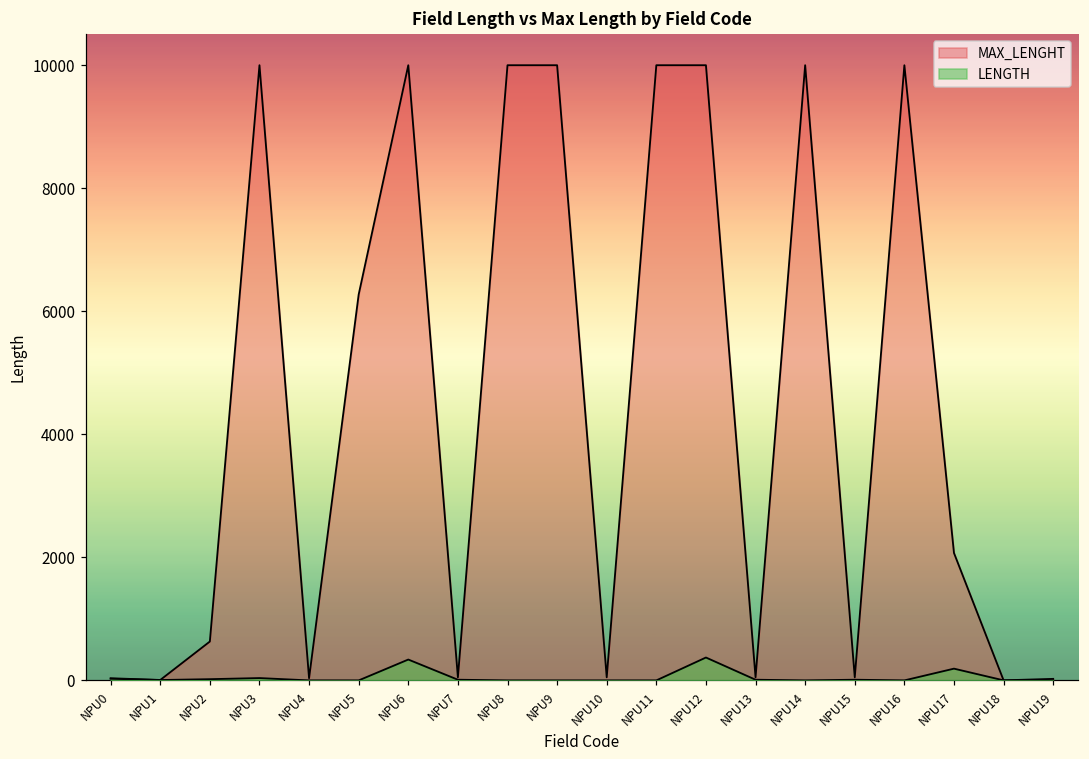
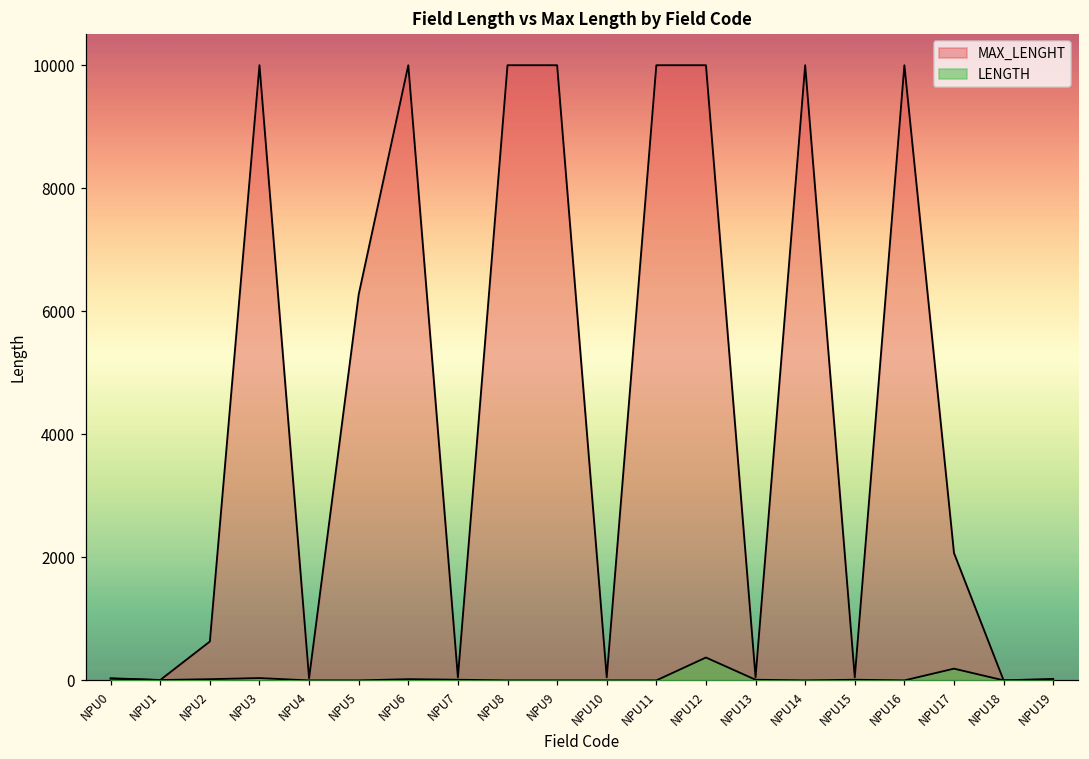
  {
    "MAX_LENGHT": {
      "NPU2": 600,
      "NPU3": 10000,
      "NPU5": 6300,
      "NPU6": 10000,
      "NPU8": 10000,
      "NPU9": 10000,
      "NPU10": 100,
      "NPU11": 10000,
      "NPU12": 10000,
      "NPU14": 10000,
      "NPU16": 10000,
      "NPU17": 2100
    },
    "LENGTH": {
      "NPU2": 0,
      "NPU3": 0,
      "NPU5": 0,
-     "NPU6": 300,
+     "NPU6": 0,
      "NPU8": 0,
      "NPU9": 0,
      "NPU10": 0,
      "NPU11": 0,
      "NPU12": 400,
      "NPU14": 0,
      "NPU16": 0,
      "NPU17": 200
    }
  }
